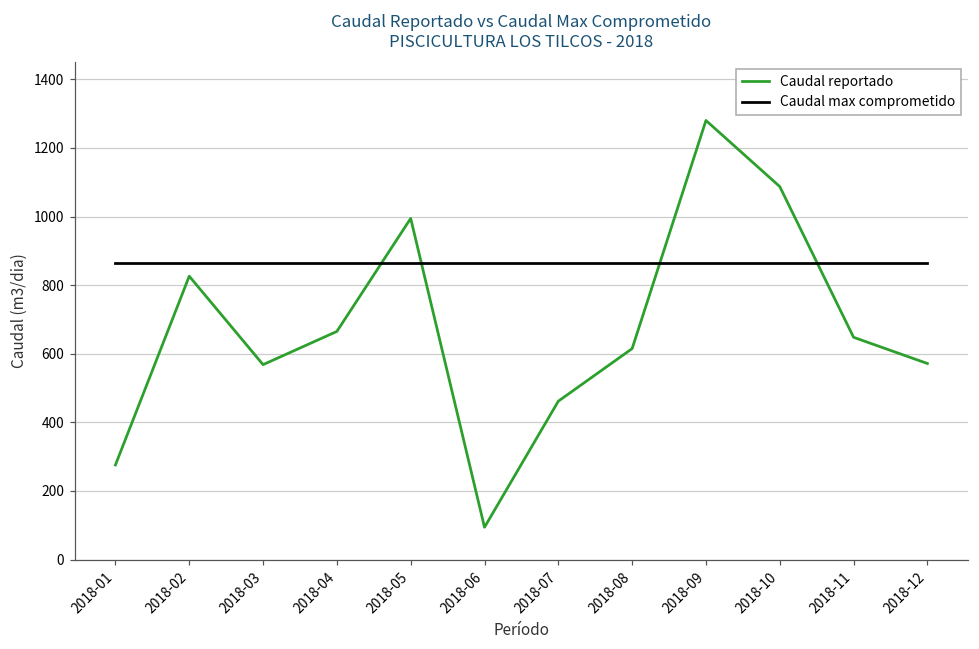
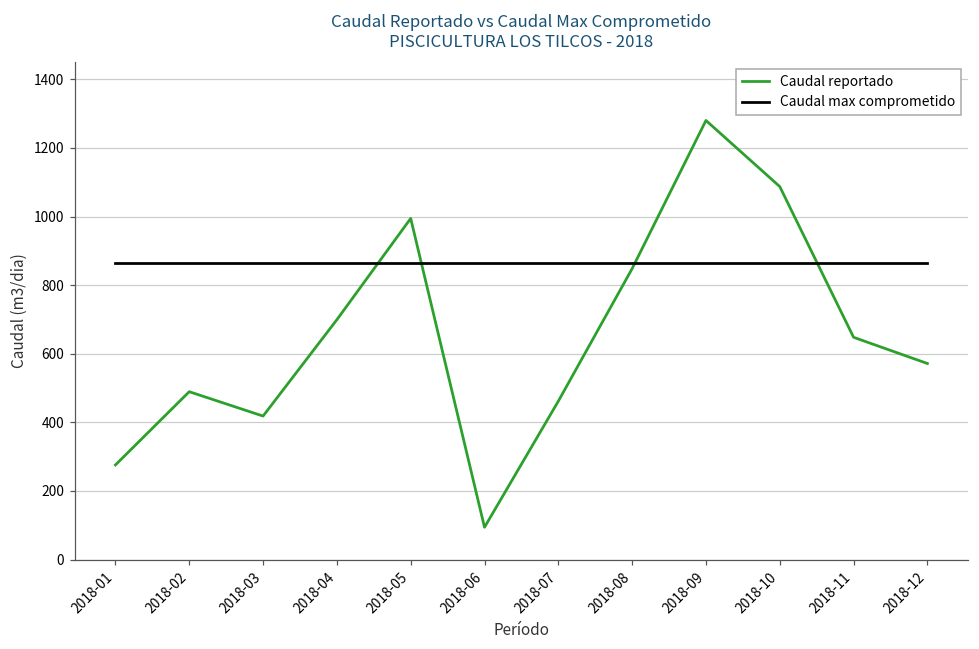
  {
    "Caudal reportado": {
      "2018-01": 280,
-     "2018-02": 830,
-     "2018-03": 570,
-     "2018-04": 670,
+     "2018-02": 490,
+     "2018-03": 420,
+     "2018-04": 700,
      "2018-05": 990,
      "2018-06": 90,
      "2018-07": 460,
-     "2018-08": 620,
+     "2018-08": 850,
      "2018-09": 1280,
      "2018-10": 1090,
      "2018-11": 650,
      "2018-12": 570
    },
    "Caudal max comprometido": {
      "2018-01": 860,
      "2018-02": 860,
      "2018-03": 860,
      "2018-04": 860,
      "2018-05": 860,
      "2018-06": 860,
      "2018-07": 860,
      "2018-08": 860,
      "2018-09": 860,
      "2018-10": 860,
      "2018-11": 860,
      "2018-12": 860
    }
  }
